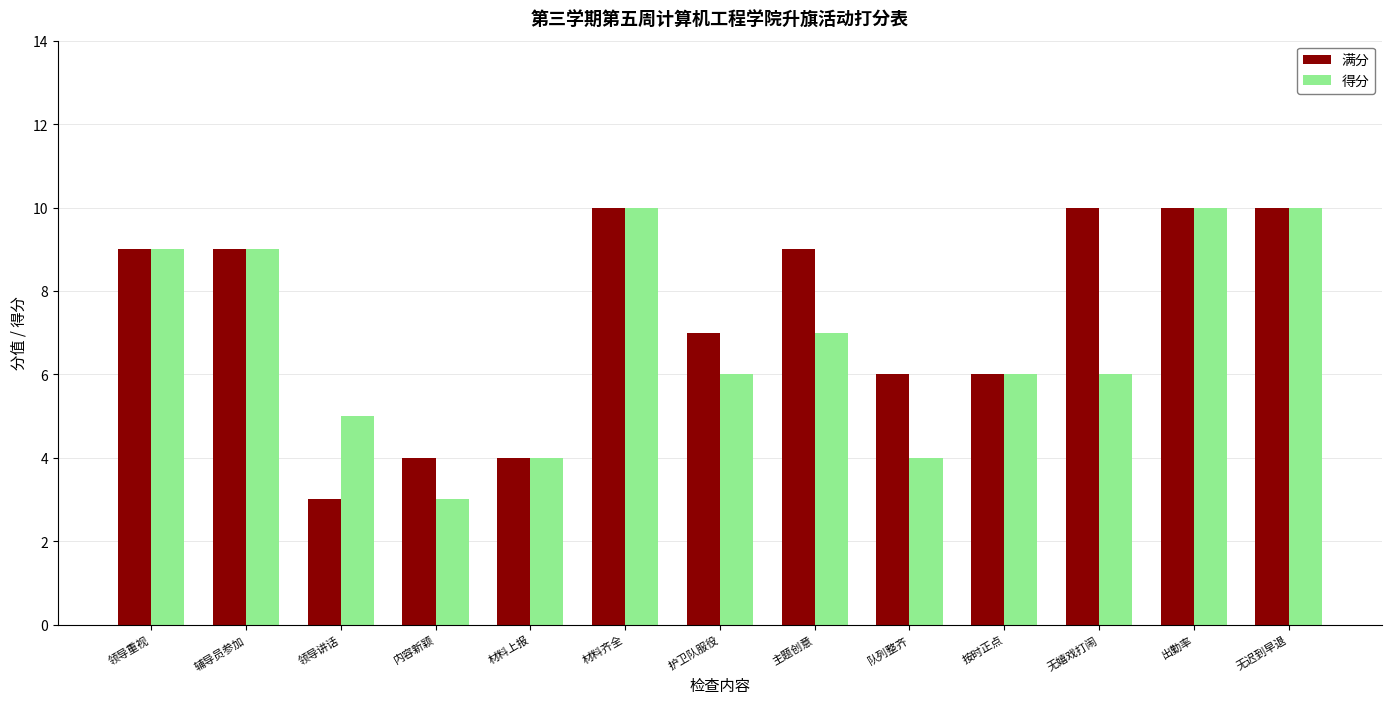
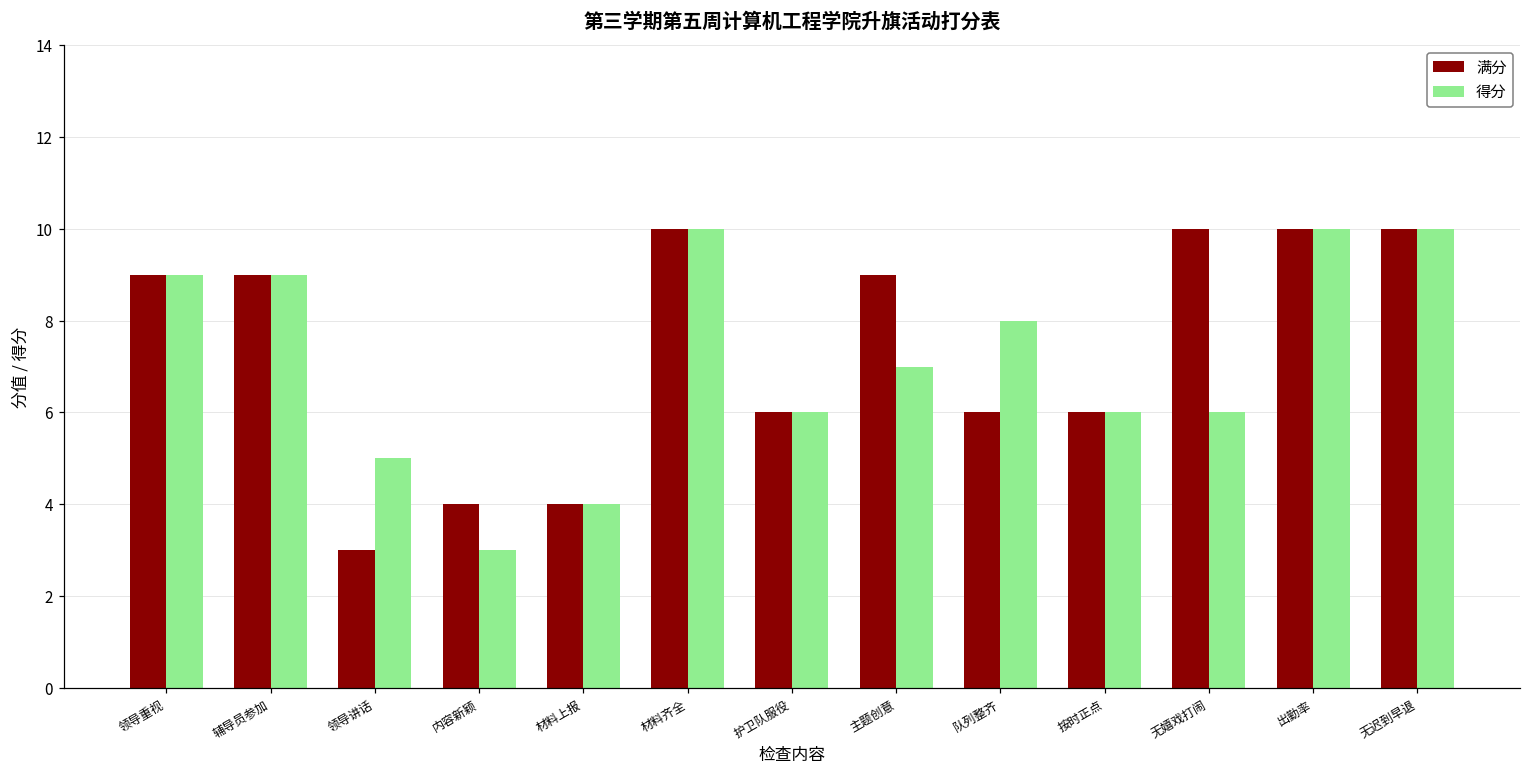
  {
    "满分": {
      "领导重视": 9,
      "辅导员参加": 9,
      "领导讲话": 3,
      "内容新颖": 4,
      "材料上报": 4,
      "材料齐全": 10,
-     "护卫队服役": 7,
+     "护卫队服役": 6,
      "主题创意": 9,
      "队列整齐": 6,
      "按时正点": 6,
      "无嬉戏打闹": 10,
      "出勤率": 10,
      "无迟到早退": 10
    },
    "得分": {
      "领导重视": 9,
      "辅导员参加": 9,
      "领导讲话": 5,
      "内容新颖": 3,
      "材料上报": 4,
      "材料齐全": 10,
      "护卫队服役": 6,
      "主题创意": 7,
-     "队列整齐": 4,
+     "队列整齐": 8,
      "按时正点": 6,
      "无嬉戏打闹": 6,
      "出勤率": 10,
      "无迟到早退": 10
    }
  }
